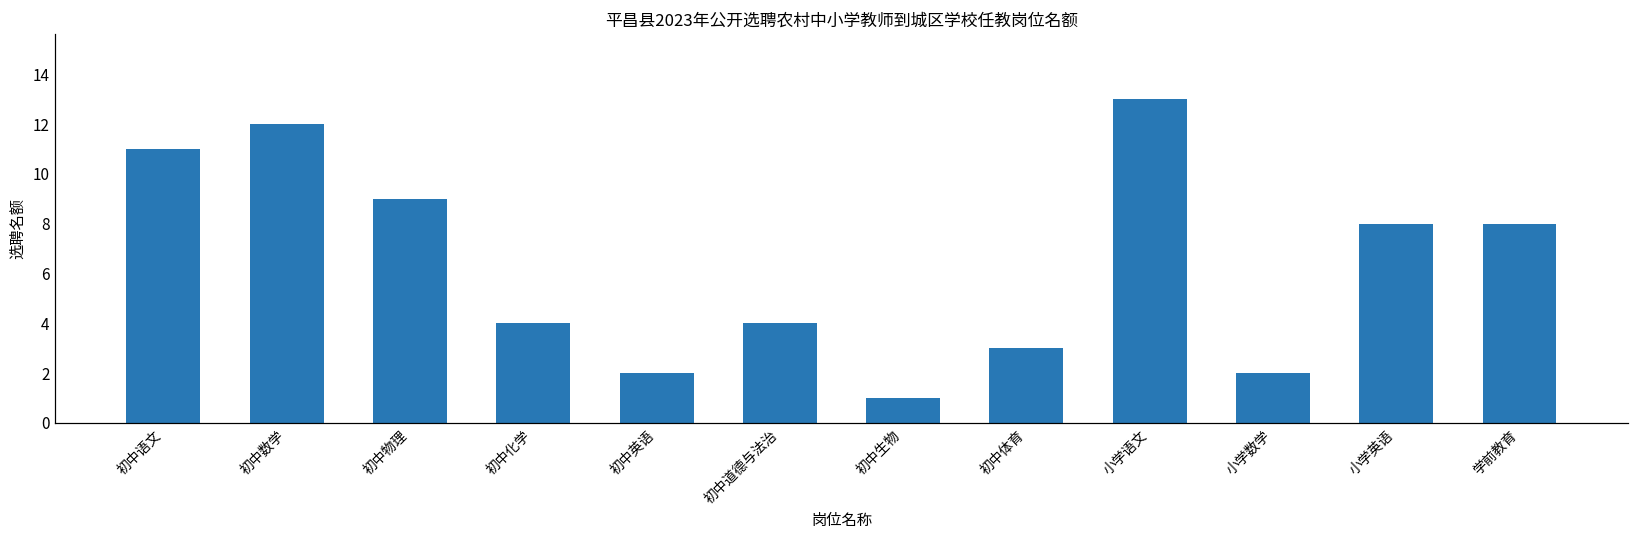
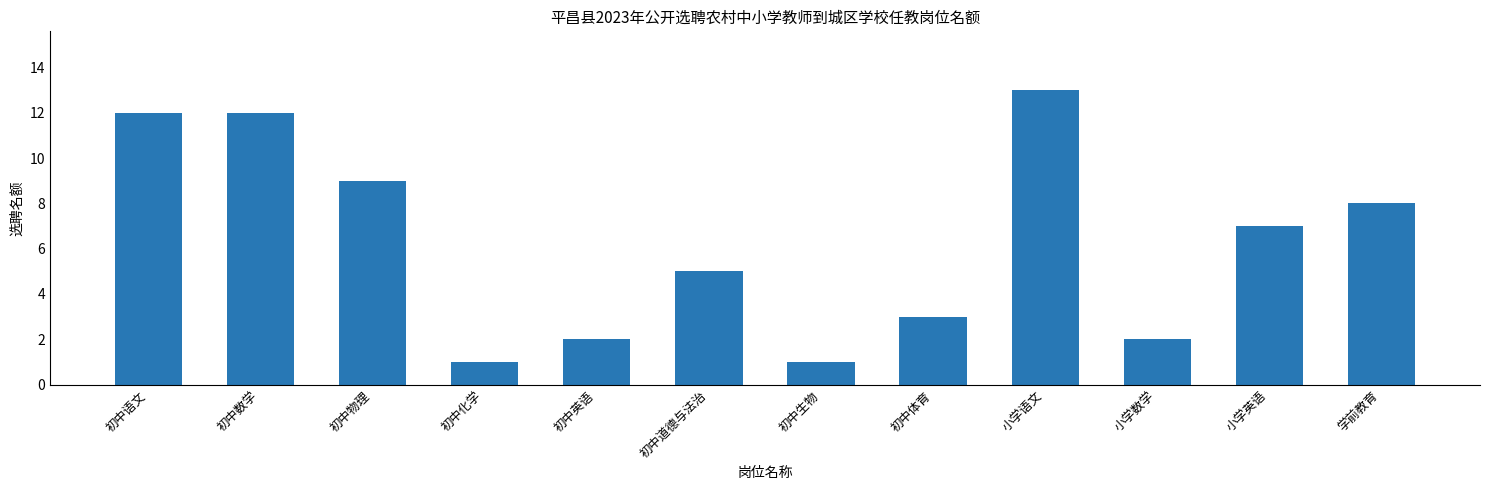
  {
-   "初中语文": 11,
+   "初中语文": 12,
    "初中数学": 12,
    "初中物理": 9,
-   "初中化学": 4,
+   "初中化学": 1,
    "初中英语": 2,
-   "初中道德与法治": 4,
+   "初中道德与法治": 5,
    "初中生物": 1,
    "初中体育": 3,
    "小学语文": 13,
    "小学数学": 2,
-   "小学英语": 8,
+   "小学英语": 7,
    "学前教育": 8
  }
